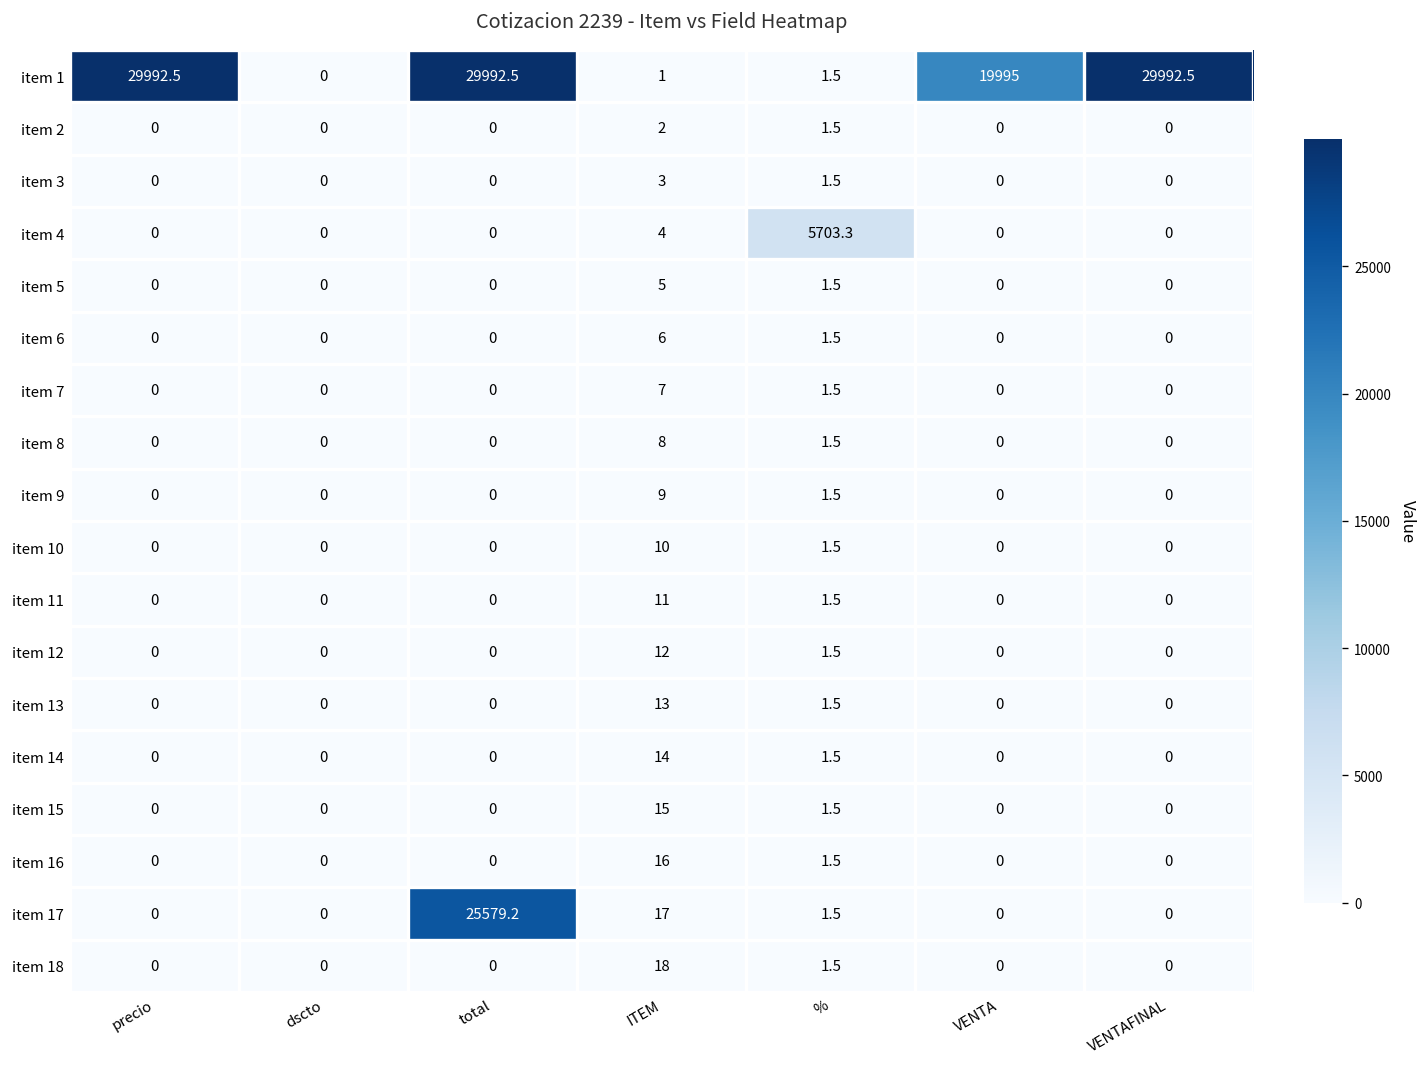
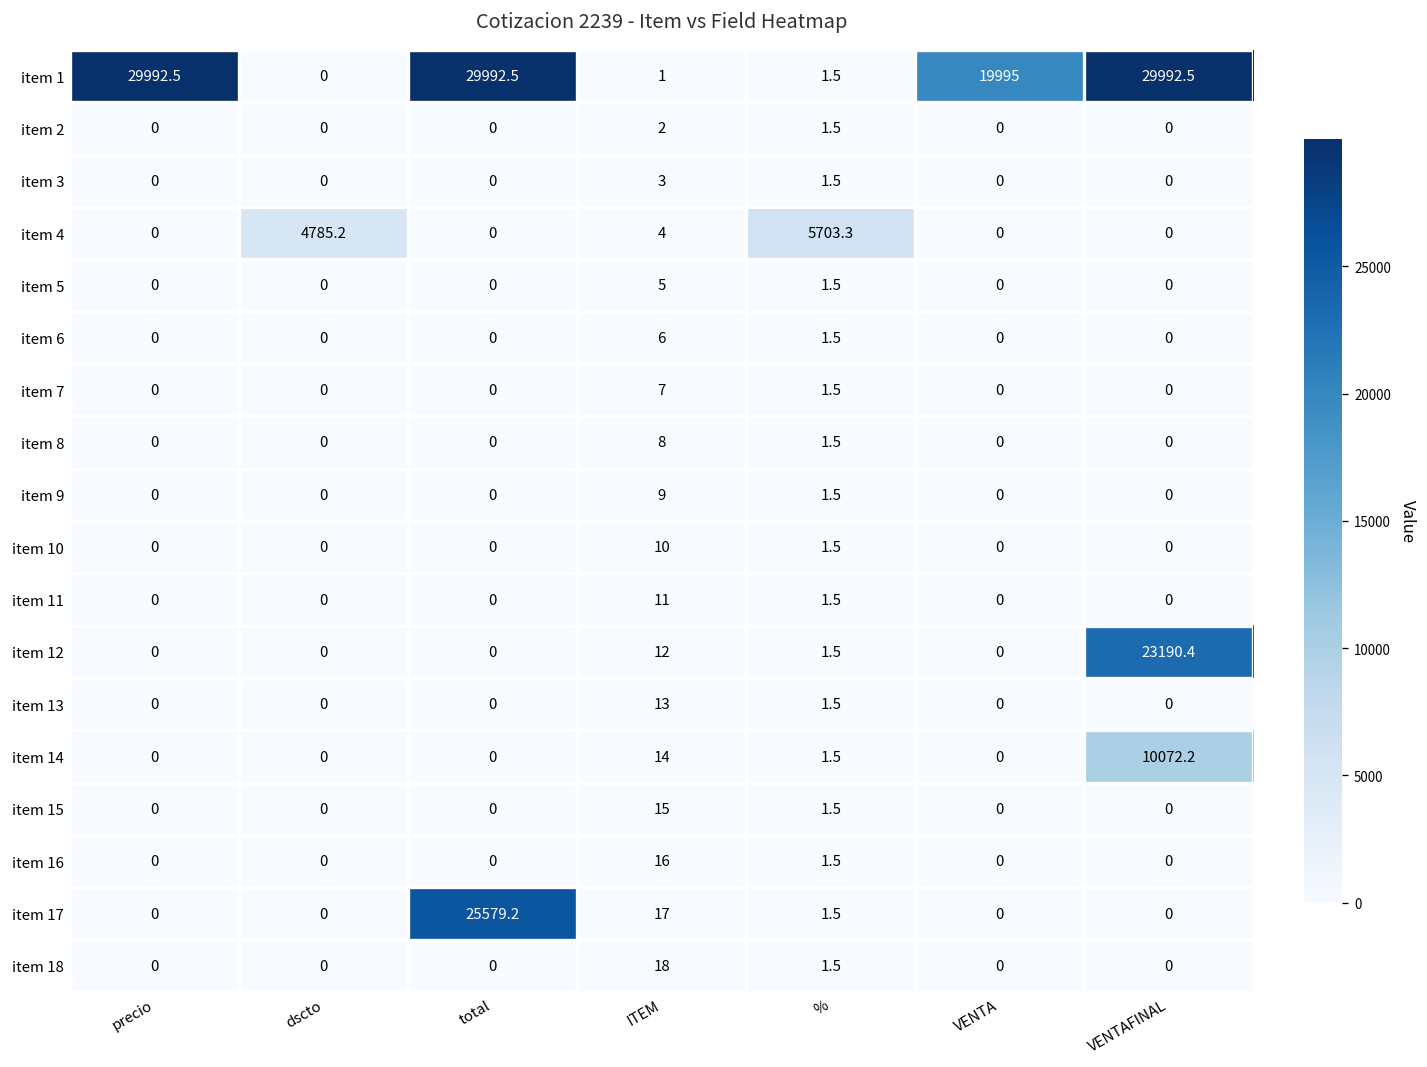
  {
    "item 1": {
      "precio": 29992.5,
      "dscto": 0,
      "total": 29992.5,
      "ITEM": 1,
      "%": 1.5,
      "VENTA": 19995,
      "VENTAFINAL": 29992.5
    },
    "item 2": {
      "precio": 0,
      "dscto": 0,
      "total": 0,
      "ITEM": 2,
      "%": 1.5,
      "VENTA": 0,
      "VENTAFINAL": 0
    },
    "item 3": {
      "precio": 0,
      "dscto": 0,
      "total": 0,
      "ITEM": 3,
      "%": 1.5,
      "VENTA": 0,
      "VENTAFINAL": 0
    },
    "item 4": {
      "precio": 0,
-     "dscto": 0,
+     "dscto": 4785.2,
      "total": 0,
      "ITEM": 4,
      "%": 5703.3,
      "VENTA": 0,
      "VENTAFINAL": 0
    },
    "item 5": {
      "precio": 0,
      "dscto": 0,
      "total": 0,
      "ITEM": 5,
      "%": 1.5,
      "VENTA": 0,
      "VENTAFINAL": 0
    },
    "item 6": {
      "precio": 0,
      "dscto": 0,
      "total": 0,
      "ITEM": 6,
      "%": 1.5,
      "VENTA": 0,
      "VENTAFINAL": 0
    },
    "item 7": {
      "precio": 0,
      "dscto": 0,
      "total": 0,
      "ITEM": 7,
      "%": 1.5,
      "VENTA": 0,
      "VENTAFINAL": 0
    },
    "item 8": {
      "precio": 0,
      "dscto": 0,
      "total": 0,
      "ITEM": 8,
      "%": 1.5,
      "VENTA": 0,
      "VENTAFINAL": 0
    },
    "item 9": {
      "precio": 0,
      "dscto": 0,
      "total": 0,
      "ITEM": 9,
      "%": 1.5,
      "VENTA": 0,
      "VENTAFINAL": 0
    },
    "item 10": {
      "precio": 0,
      "dscto": 0,
      "total": 0,
      "ITEM": 10,
      "%": 1.5,
      "VENTA": 0,
      "VENTAFINAL": 0
    },
    "item 11": {
      "precio": 0,
      "dscto": 0,
      "total": 0,
      "ITEM": 11,
      "%": 1.5,
      "VENTA": 0,
      "VENTAFINAL": 0
    },
    "item 12": {
      "precio": 0,
      "dscto": 0,
      "total": 0,
      "ITEM": 12,
      "%": 1.5,
      "VENTA": 0,
-     "VENTAFINAL": 0
+     "VENTAFINAL": 23190.4
    },
    "item 13": {
      "precio": 0,
      "dscto": 0,
      "total": 0,
      "ITEM": 13,
      "%": 1.5,
      "VENTA": 0,
      "VENTAFINAL": 0
    },
    "item 14": {
      "precio": 0,
      "dscto": 0,
      "total": 0,
      "ITEM": 14,
      "%": 1.5,
      "VENTA": 0,
-     "VENTAFINAL": 0
+     "VENTAFINAL": 10072.2
    },
    "item 15": {
      "precio": 0,
      "dscto": 0,
      "total": 0,
      "ITEM": 15,
      "%": 1.5,
      "VENTA": 0,
      "VENTAFINAL": 0
    },
    "item 16": {
      "precio": 0,
      "dscto": 0,
      "total": 0,
      "ITEM": 16,
      "%": 1.5,
      "VENTA": 0,
      "VENTAFINAL": 0
    },
    "item 17": {
      "precio": 0,
      "dscto": 0,
      "total": 25579.2,
      "ITEM": 17,
      "%": 1.5,
      "VENTA": 0,
      "VENTAFINAL": 0
    },
    "item 18": {
      "precio": 0,
      "dscto": 0,
      "total": 0,
      "ITEM": 18,
      "%": 1.5,
      "VENTA": 0,
      "VENTAFINAL": 0
    }
  }
